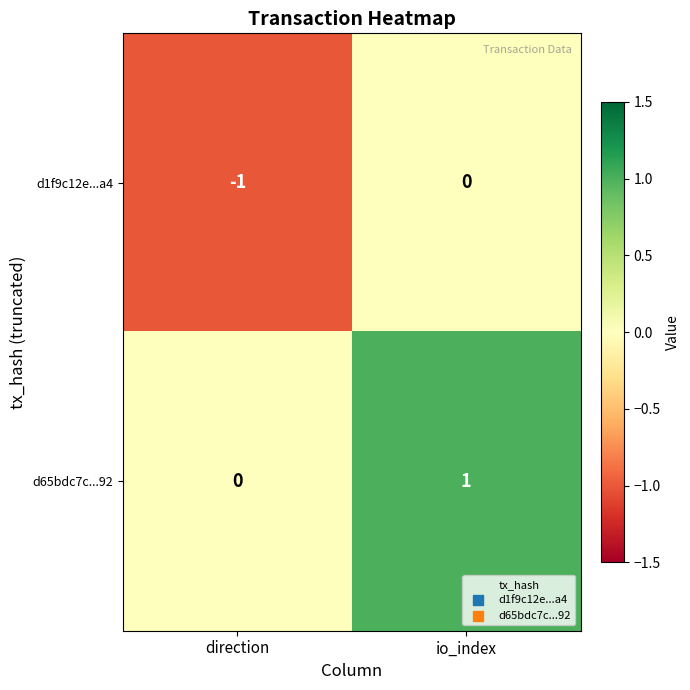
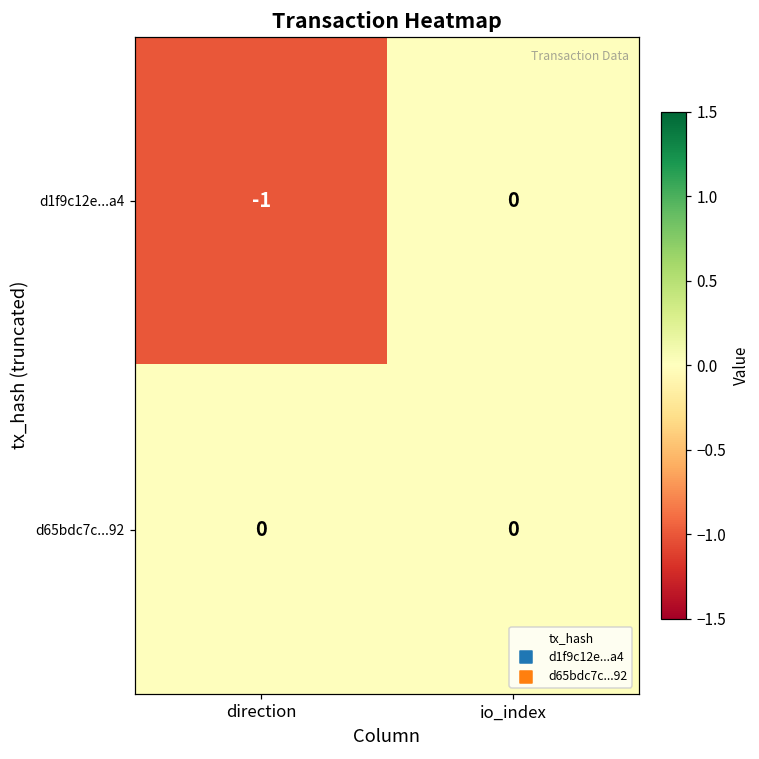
  {
    "d1f9c12e...a4": {
      "direction": -1
    },
    "d65bdc7c...92": {
      "direction": 0,
-     "io_index": 1
+     "io_index": 0
    }
  }
